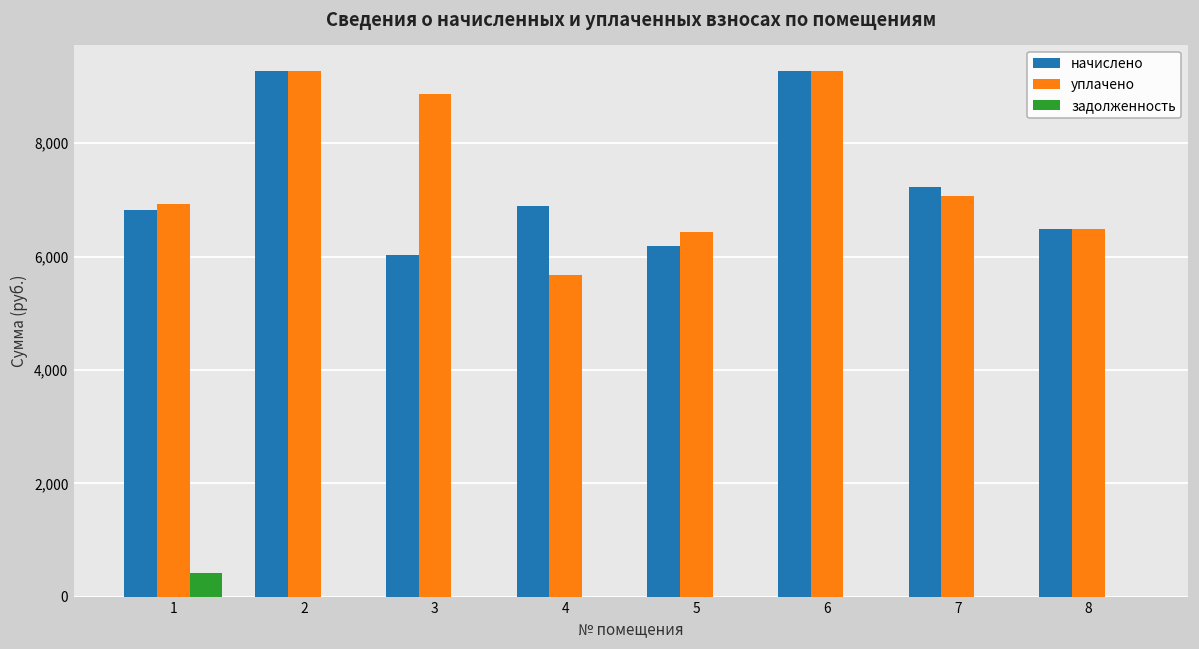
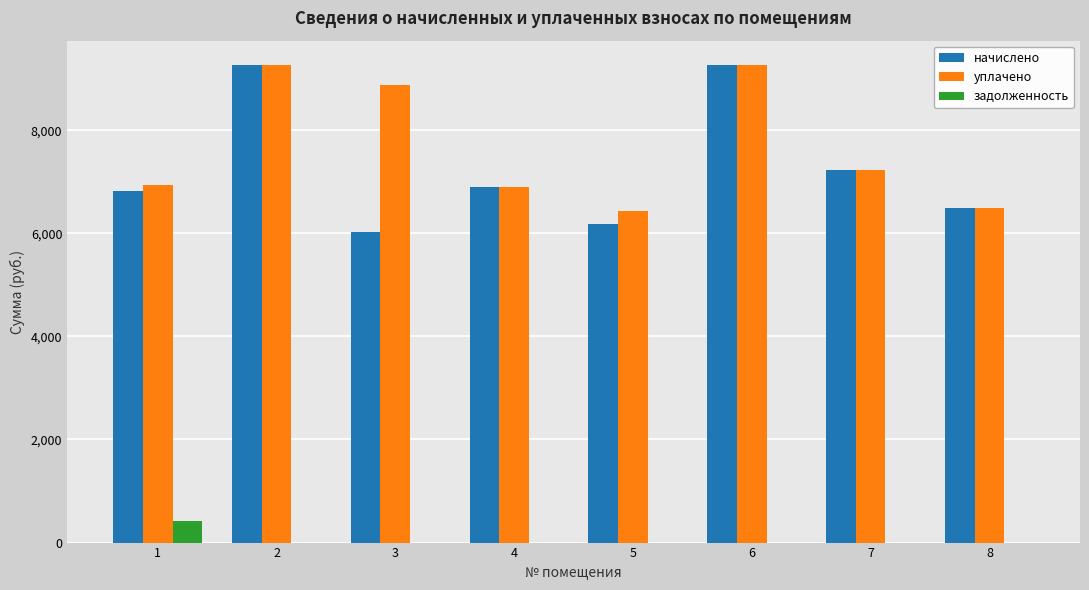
  {
    "начислено": {
      "1": "6,800",
      "2": "9,300",
      "3": "6,000",
      "4": "6,900",
      "5": "6,200",
      "6": "9,300",
      "7": "7,200",
      "8": "6,500"
    },
    "уплачено": {
      "1": "6,900",
      "2": "9,300",
      "3": "8,900",
-     "4": "5,700",
+     "4": "6,900",
      "5": "6,400",
      "6": "9,300",
-     "7": "7,100",
+     "7": "7,200",
      "8": "6,500"
    },
    "задолженность": {
      "1": "400",
      "2": "0",
      "3": "0",
      "4": "0",
      "5": "0",
      "6": "0",
      "7": "0",
      "8": "0"
    }
  }
